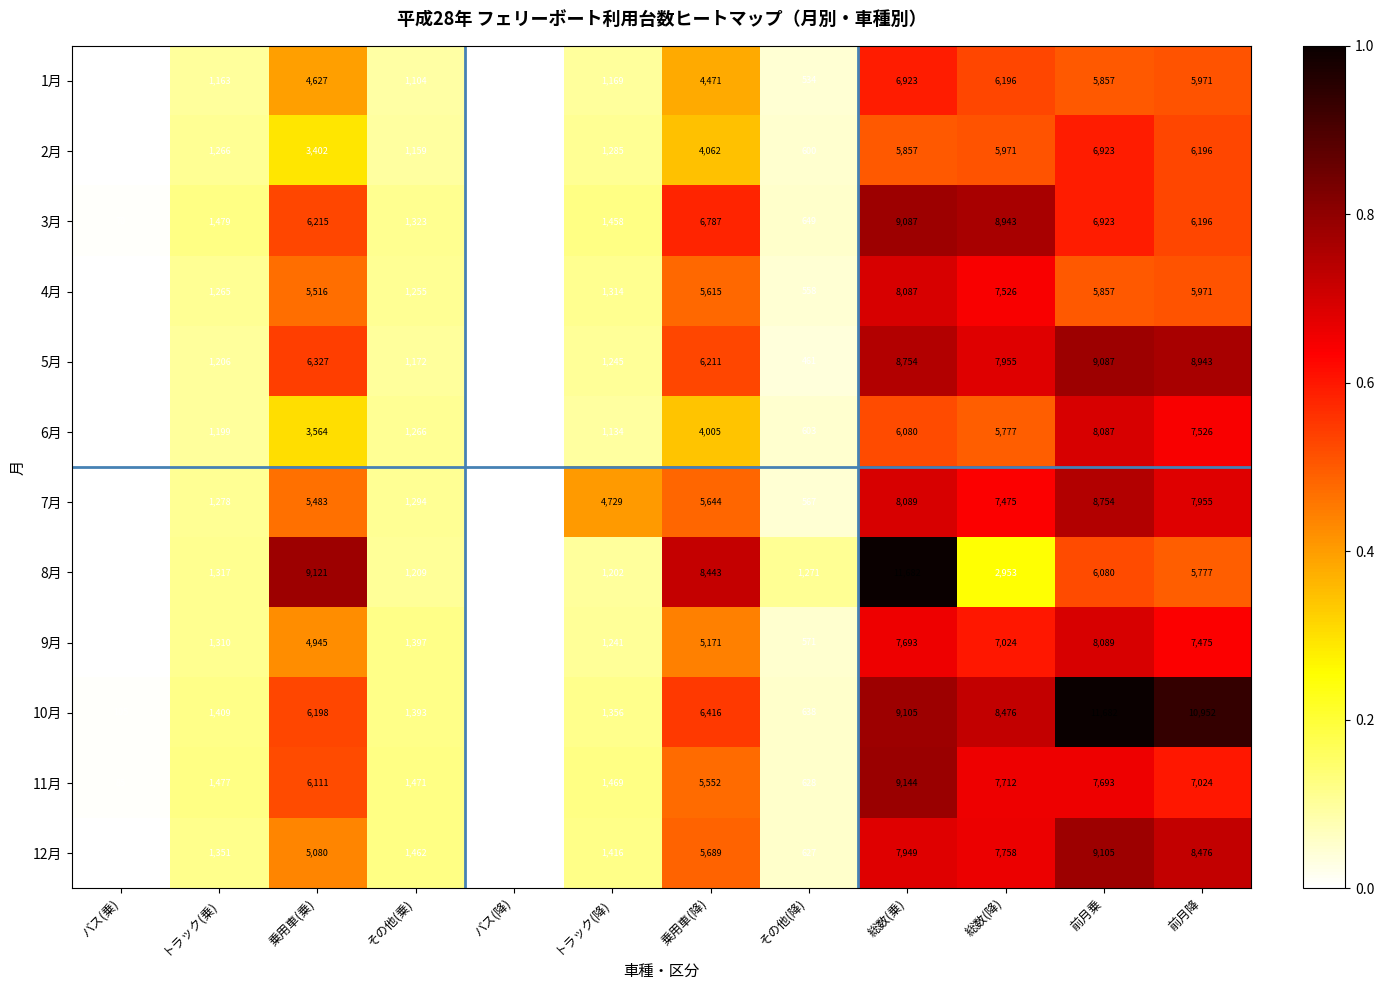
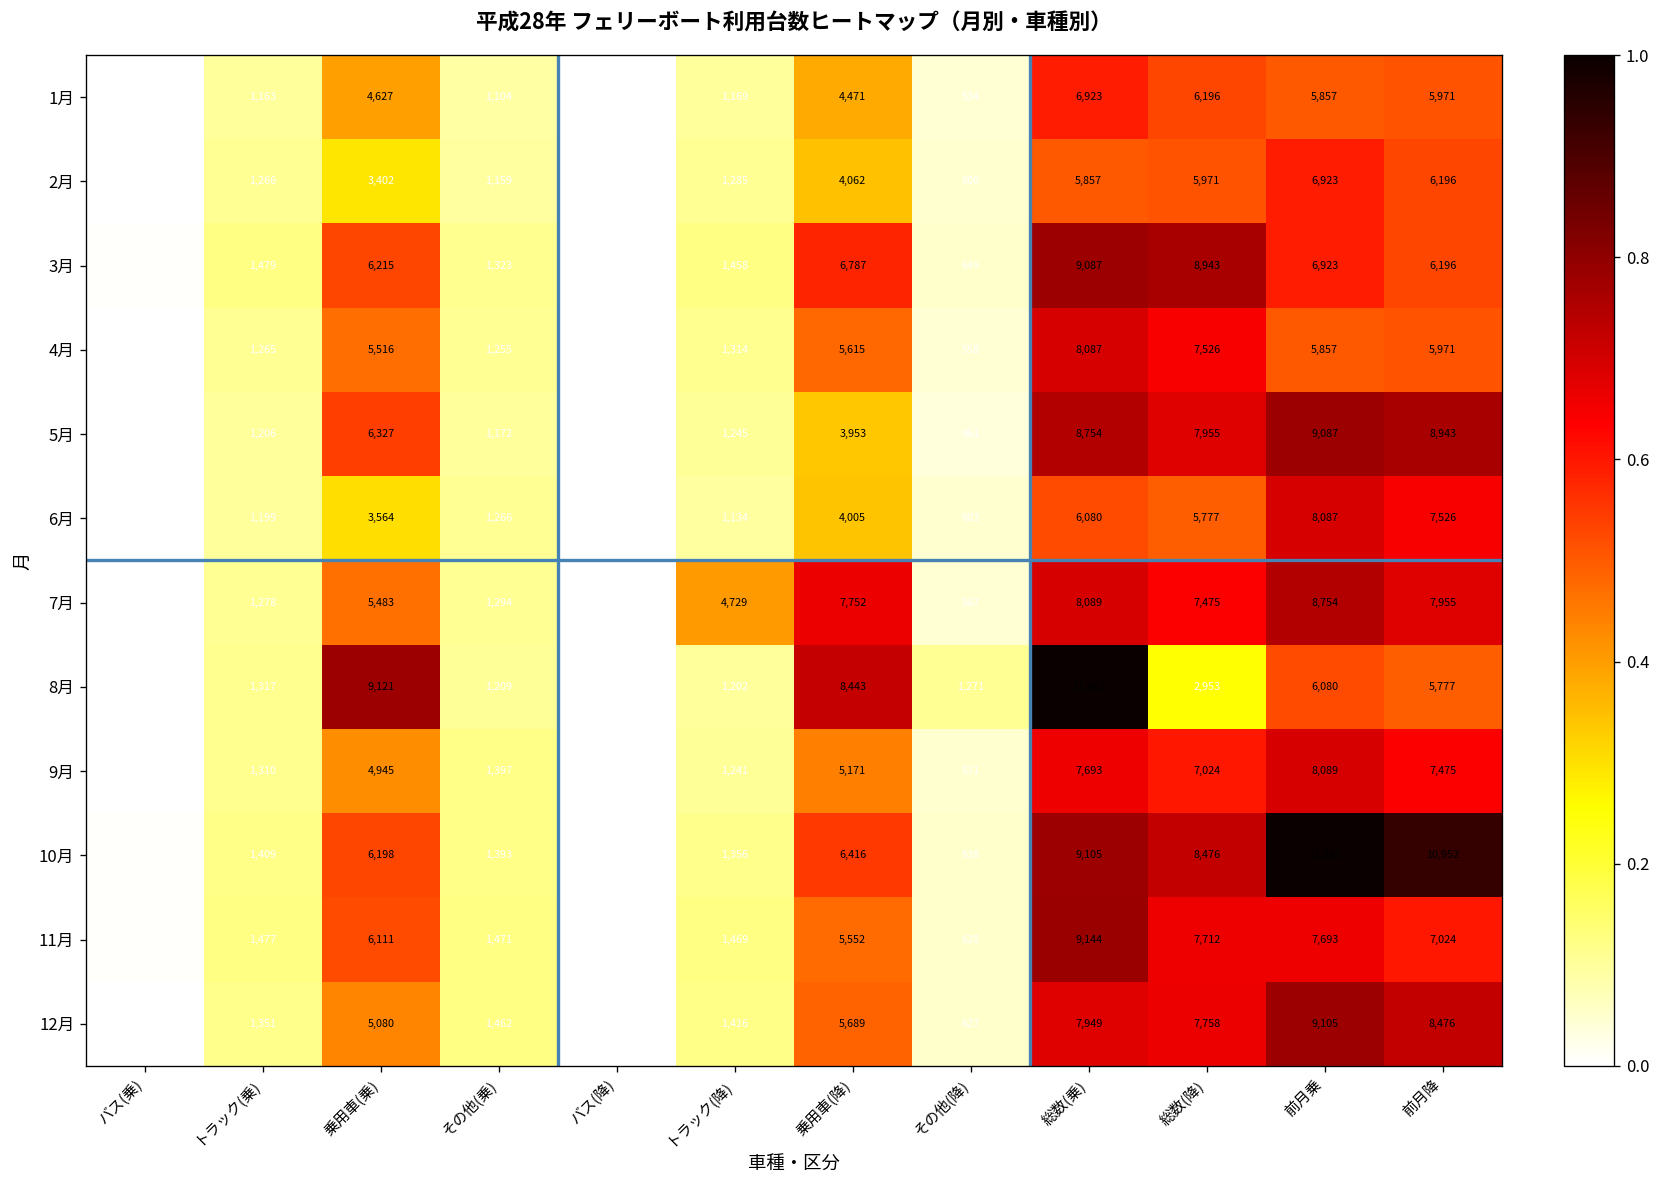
  {
    "1月": {
      "トラック(乗)": "1,163",
      "乗用車(乗)": "4,627",
      "その他(乗)": "1,104",
      "トラック(降)": "1,169",
      "乗用車(降)": "4,471",
      "総数(乗)": "6,923",
      "総数(降)": "6,196",
      "前月乗": "5,857",
      "前月降": "5,971"
    },
    "2月": {
      "トラック(乗)": "1,266",
      "乗用車(乗)": "3,402",
      "その他(乗)": "1,159",
      "トラック(降)": "1,285",
      "乗用車(降)": "4,062",
      "その他(降)": "600",
      "総数(乗)": "5,857",
      "総数(降)": "5,971",
      "前月乗": "6,923",
      "前月降": "6,196"
    },
    "3月": {
      "トラック(乗)": "1,479",
      "乗用車(乗)": "6,215",
      "その他(乗)": "1,323",
      "トラック(降)": "1,458",
      "乗用車(降)": "6,787",
      "その他(降)": "649",
      "総数(乗)": "9,087",
      "総数(降)": "8,943",
      "前月乗": "6,923",
      "前月降": "6,196"
    },
    "4月": {
      "トラック(乗)": "1,265",
      "乗用車(乗)": "5,516",
      "その他(乗)": "1,255",
      "トラック(降)": "1,314",
      "乗用車(降)": "5,615",
      "総数(乗)": "8,087",
      "総数(降)": "7,526",
      "前月乗": "5,857",
      "前月降": "5,971"
    },
    "5月": {
      "トラック(乗)": "1,206",
      "乗用車(乗)": "6,327",
      "その他(乗)": "1,172",
      "トラック(降)": "1,245",
-     "乗用車(降)": "6,211",
+     "乗用車(降)": "3,953",
      "総数(乗)": "8,754",
      "総数(降)": "7,955",
      "前月乗": "9,087",
      "前月降": "8,943"
    },
    "6月": {
      "トラック(乗)": "1,199",
      "乗用車(乗)": "3,564",
      "その他(乗)": "1,266",
      "トラック(降)": "1,134",
      "乗用車(降)": "4,005",
      "その他(降)": "603",
      "総数(乗)": "6,080",
      "総数(降)": "5,777",
      "前月乗": "8,087",
      "前月降": "7,526"
    },
    "7月": {
      "トラック(乗)": "1,278",
      "乗用車(乗)": "5,483",
      "その他(乗)": "1,294",
      "トラック(降)": "4,729",
-     "乗用車(降)": "5,644",
+     "乗用車(降)": "7,752",
      "総数(乗)": "8,089",
      "総数(降)": "7,475",
      "前月乗": "8,754",
      "前月降": "7,955"
    },
    "8月": {
      "トラック(乗)": "1,317",
      "乗用車(乗)": "9,121",
      "その他(乗)": "1,209",
      "トラック(降)": "1,202",
      "乗用車(降)": "8,443",
      "その他(降)": "1,271",
      "総数(降)": "2,953",
      "前月乗": "6,080",
      "前月降": "5,777"
    },
    "9月": {
      "トラック(乗)": "1,310",
      "乗用車(乗)": "4,945",
      "その他(乗)": "1,397",
      "トラック(降)": "1,241",
      "乗用車(降)": "5,171",
      "その他(降)": "571",
      "総数(乗)": "7,693",
      "総数(降)": "7,024",
      "前月乗": "8,089",
      "前月降": "7,475"
    },
    "10月": {
      "トラック(乗)": "1,409",
      "乗用車(乗)": "6,198",
      "その他(乗)": "1,393",
      "トラック(降)": "1,356",
      "乗用車(降)": "6,416",
      "その他(降)": "638",
      "総数(乗)": "9,105",
      "総数(降)": "8,476",
      "前月降": "10,952"
    },
    "11月": {
      "トラック(乗)": "1,477",
      "乗用車(乗)": "6,111",
      "その他(乗)": "1,471",
      "トラック(降)": "1,469",
      "乗用車(降)": "5,552",
      "その他(降)": "628",
      "総数(乗)": "9,144",
      "総数(降)": "7,712",
      "前月乗": "7,693",
      "前月降": "7,024"
    },
    "12月": {
      "トラック(乗)": "1,351",
      "乗用車(乗)": "5,080",
      "その他(乗)": "1,462",
      "トラック(降)": "1,416",
      "乗用車(降)": "5,689",
      "その他(降)": "627",
      "総数(乗)": "7,949",
      "総数(降)": "7,758",
      "前月乗": "9,105",
      "前月降": "8,476"
    }
  }
